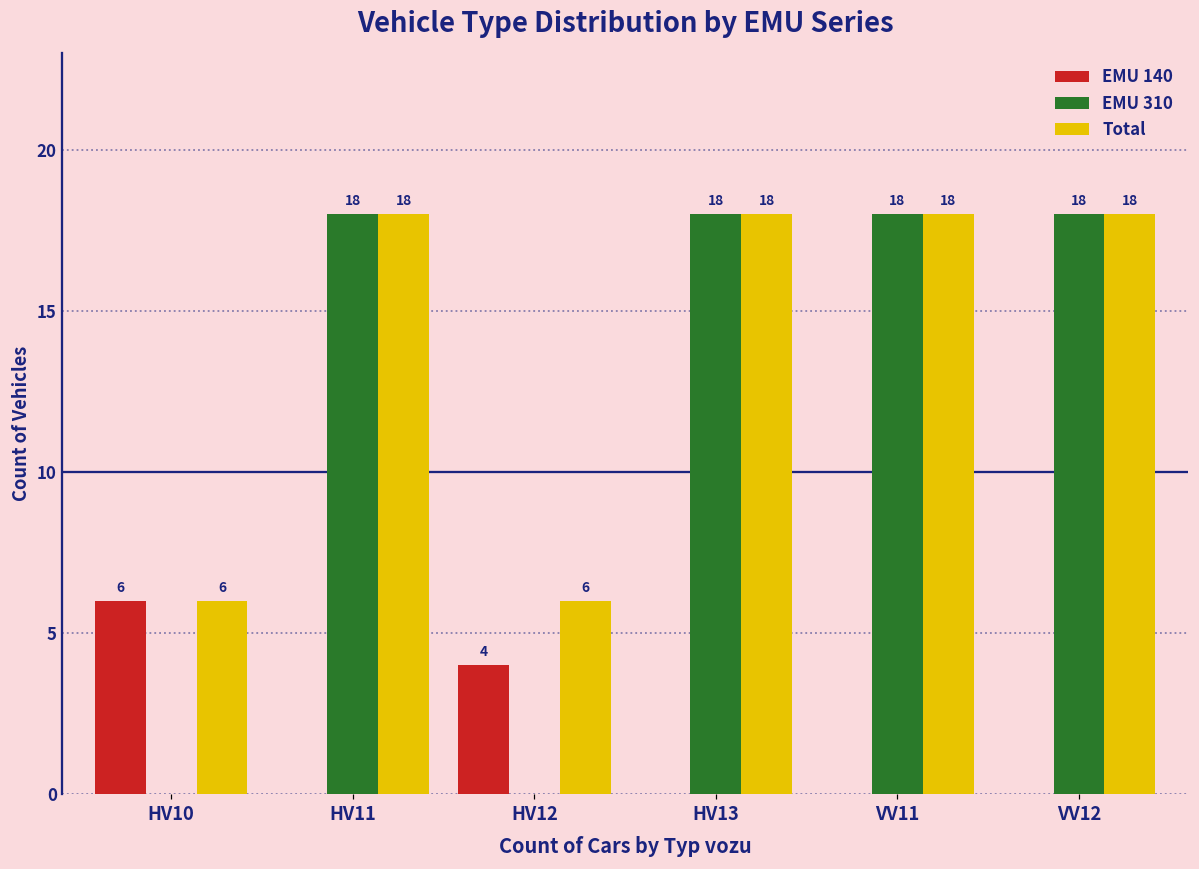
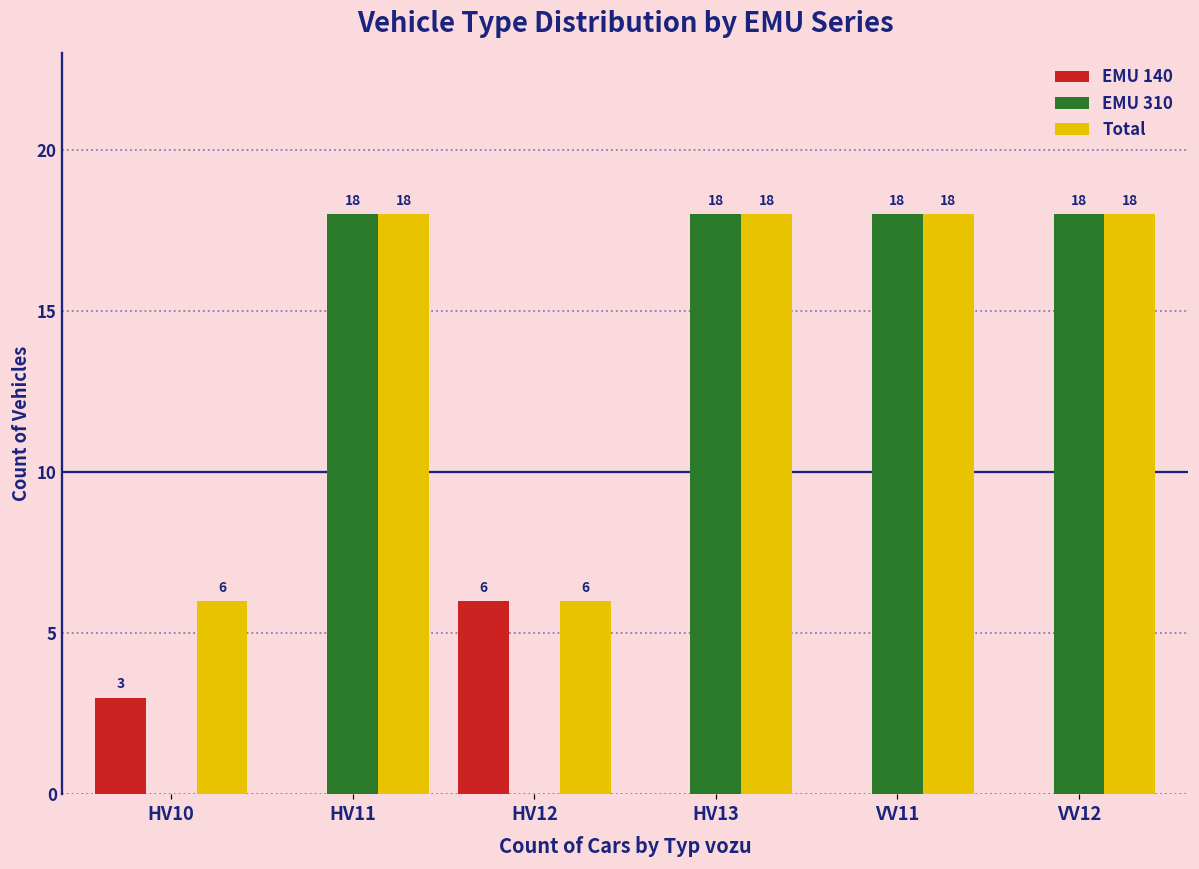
  {
    "EMU 140": {
-     "HV10": 6,
-     "HV12": 4
+     "HV10": 3,
+     "HV12": 6
    },
    "EMU 310": {
      "HV11": 18,
      "HV13": 18,
      "VV11": 18,
      "VV12": 18
    },
    "Total": {
      "HV10": 6,
      "HV11": 18,
      "HV12": 6,
      "HV13": 18,
      "VV11": 18,
      "VV12": 18
    }
  }
